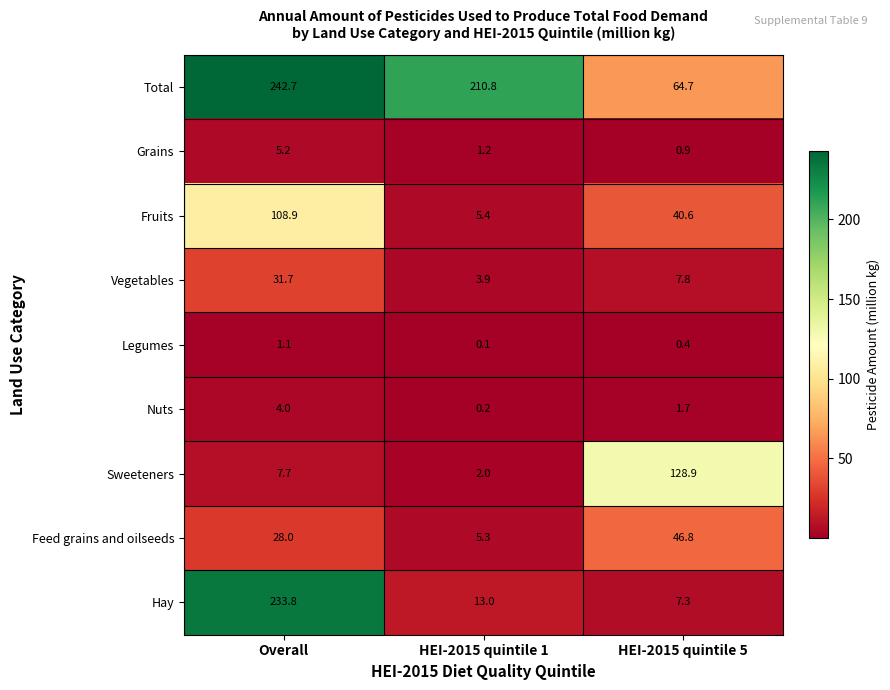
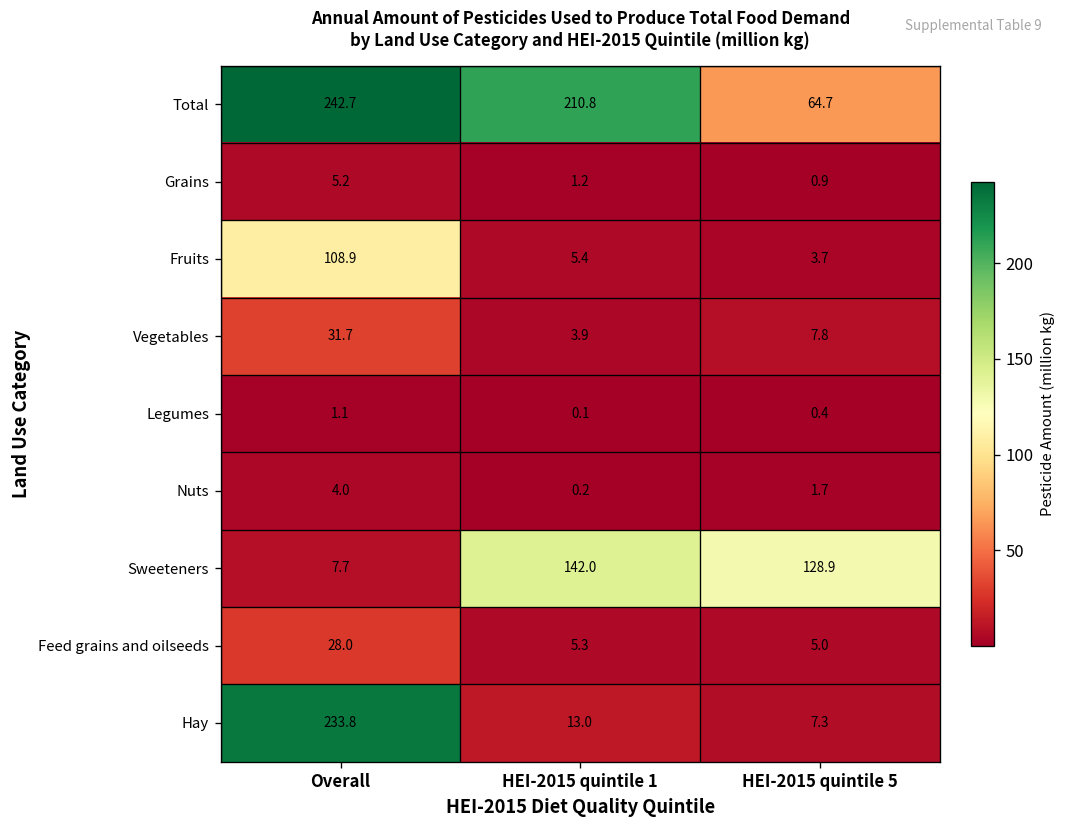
  {
    "Total": {
      "Overall": 242.7,
      "HEI-2015 quintile 1": 210.8,
      "HEI-2015 quintile 5": 64.7
    },
    "Grains": {
      "Overall": 5.2,
      "HEI-2015 quintile 1": 1.2,
      "HEI-2015 quintile 5": 0.9
    },
    "Fruits": {
      "Overall": 108.9,
      "HEI-2015 quintile 1": 5.4,
-     "HEI-2015 quintile 5": 40.6
+     "HEI-2015 quintile 5": 3.7
    },
    "Vegetables": {
      "Overall": 31.7,
      "HEI-2015 quintile 1": 3.9,
      "HEI-2015 quintile 5": 7.8
    },
    "Legumes": {
      "Overall": 1.1,
      "HEI-2015 quintile 1": 0.1,
      "HEI-2015 quintile 5": 0.4
    },
    "Nuts": {
      "Overall": 4.0,
      "HEI-2015 quintile 1": 0.2,
      "HEI-2015 quintile 5": 1.7
    },
    "Sweeteners": {
      "Overall": 7.7,
-     "HEI-2015 quintile 1": 2.0,
+     "HEI-2015 quintile 1": 142.0,
      "HEI-2015 quintile 5": 128.9
    },
    "Feed grains and oilseeds": {
      "Overall": 28.0,
      "HEI-2015 quintile 1": 5.3,
-     "HEI-2015 quintile 5": 46.8
+     "HEI-2015 quintile 5": 5.0
    },
    "Hay": {
      "Overall": 233.8,
      "HEI-2015 quintile 1": 13.0,
      "HEI-2015 quintile 5": 7.3
    }
  }
